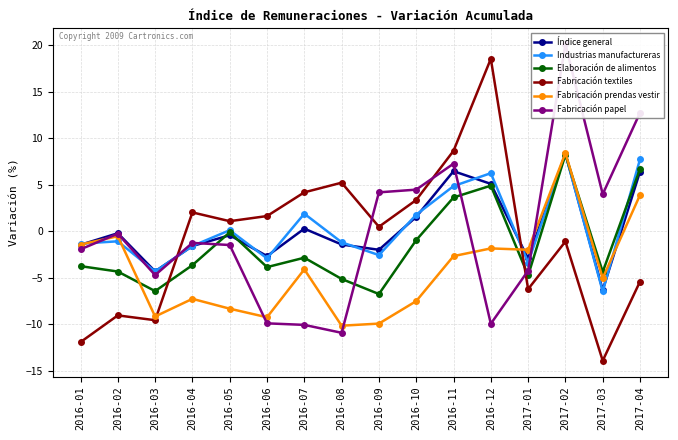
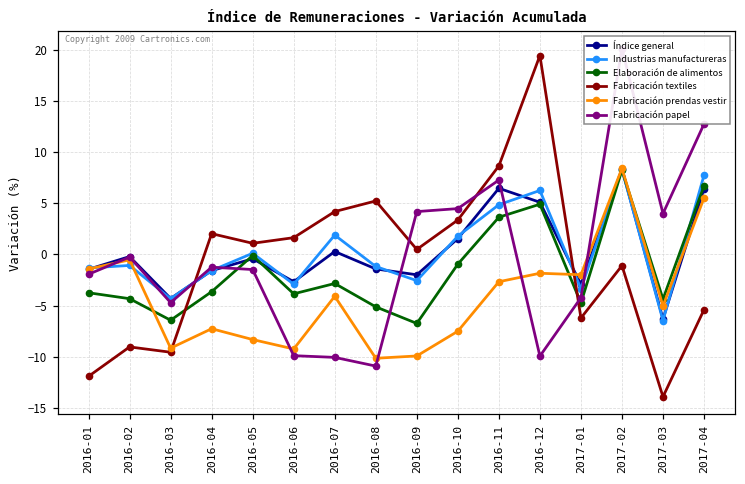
  {
    "Índice general": {
      "2016-05": 0,
      "2016-07": 0,
      "2016-09": -2,
      "2016-11": 6,
      "2017-01": -3,
      "2017-04": 6
    },
    "Industrias manufactureras": {
      "2016-02": -1,
      "2016-07": 2,
      "2016-09": -3,
      "2016-11": 5,
      "2016-12": 6,
      "2017-01": -3,
      "2017-04": 8
    },
    "Elaboración de alimentos": {
      "2016-01": -4,
      "2016-02": -4,
      "2016-03": -6,
      "2016-04": -4,
      "2016-06": -4,
      "2016-07": -3,
      "2016-08": -5,
      "2016-09": -7,
      "2016-10": -1,
      "2016-11": 4,
      "2017-01": -5,
      "2017-03": -4,
      "2017-04": 7
    },
    "Fabricación textiles": {
      "2016-01": -12,
      "2016-02": -9,
      "2016-03": -10,
      "2016-04": 2,
      "2016-05": 1,
      "2016-06": 2,
      "2016-07": 4,
      "2016-08": 5,
      "2016-09": 0,
      "2016-10": 3,
      "2016-11": 9,
-     "2016-12": 18.5,
+     "2016-12": 19.4,
      "2017-01": -6,
      "2017-02": -1,
      "2017-03": -14,
      "2017-04": -5
    },
    "Fabricación prendas vestir": {
      "2016-03": -9,
      "2016-04": -7,
      "2016-05": -8,
      "2016-06": -9,
      "2016-07": -4,
      "2016-08": -10,
      "2016-09": -10,
      "2016-10": -7,
      "2016-11": -3,
      "2016-12": -2,
      "2017-01": -2,
      "2017-03": -5,
-     "2017-04": 4
+     "2017-04": 6
    },
    "Fabricación papel": {
      "2016-01": -2,
      "2016-03": -5,
      "2016-04": -1,
      "2016-05": -1,
      "2016-06": -10,
      "2016-07": -10,
      "2016-08": -11,
      "2016-09": 4,
      "2016-10": 4,
      "2016-11": 7,
      "2016-12": -10,
      "2017-01": -4,
      "2017-03": 4
    }
  }
